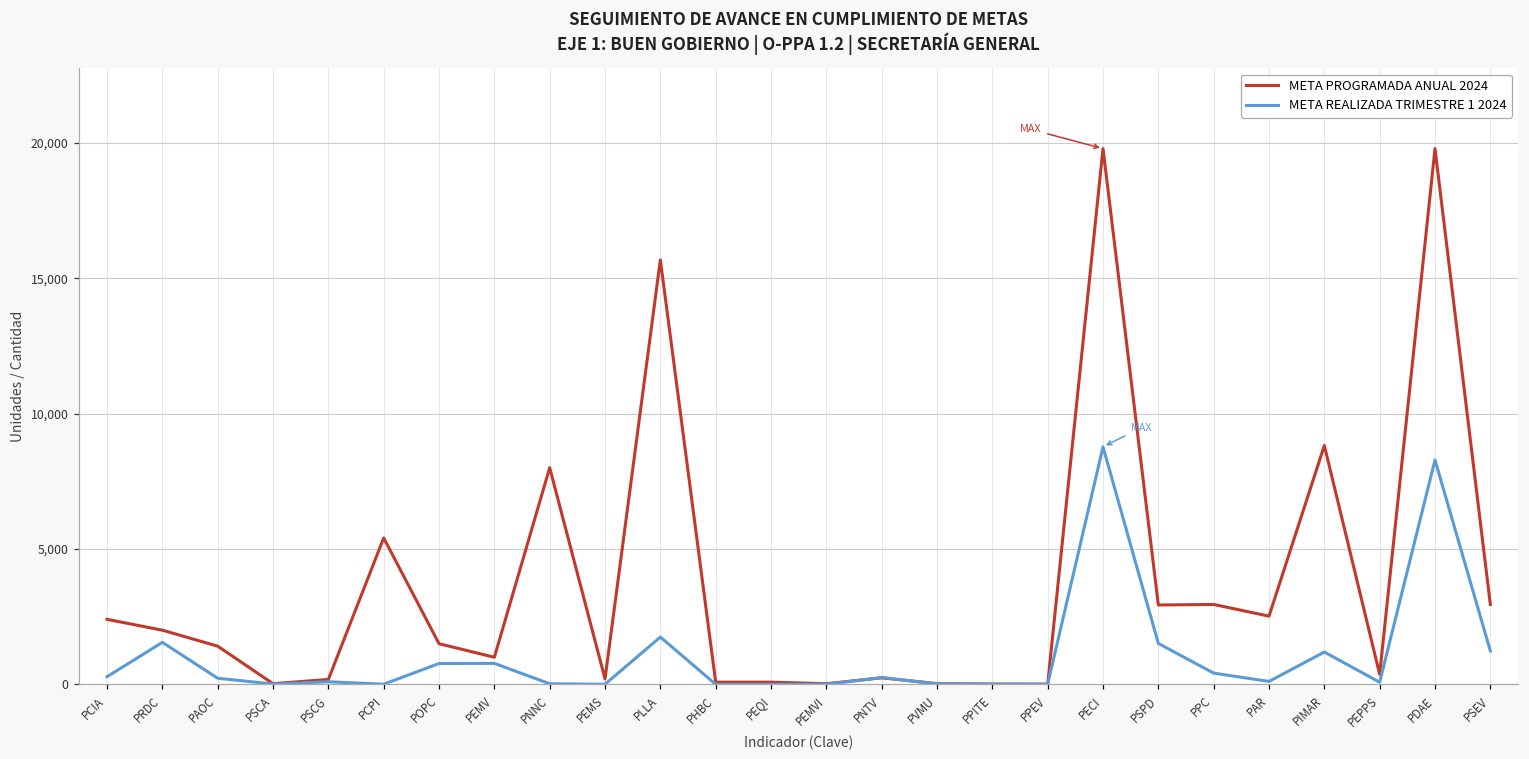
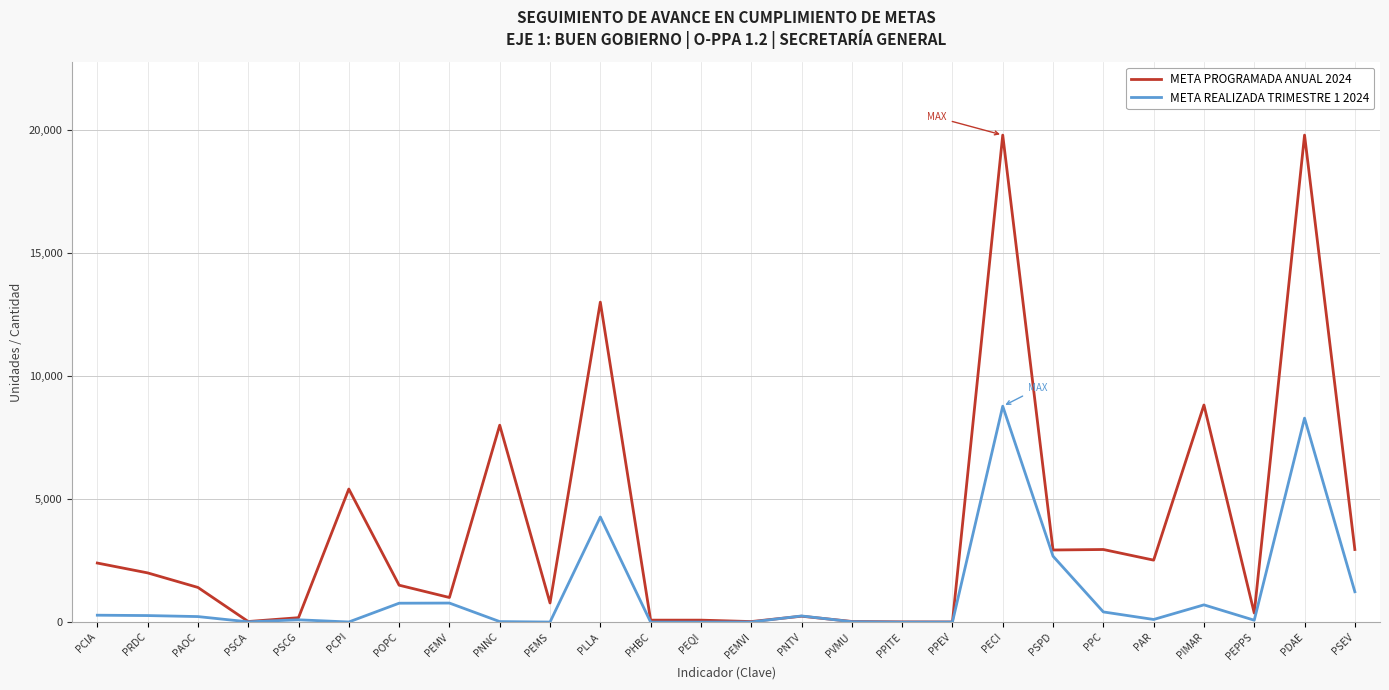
  {
    "META PROGRAMADA ANUAL 2024": {
      "PCIA": "2,400",
      "PRDC": "2,000",
      "PAOC": "1,400",
      "PCPI": "5,400",
      "POPC": "1,500",
      "PEMV": "1,000",
      "PNNC": "8,000",
-     "PEMS": "200",
-     "PLLA": "15,700",
+     "PEMS": "800",
+     "PLLA": "13,000",
      "PECI": "19,800",
      "PSPD": "2,900",
      "PPC": "3,000",
      "PAR": "2,500",
      "PIMAR": "8,800",
      "PEPPS": "400",
      "PDAE": "19,800",
      "PSEV": "3,000"
    },
    "META REALIZADA TRIMESTRE 1 2024": {
      "PCIA": "300",
-     "PRDC": "1,600",
+     "PRDC": "300",
      "PAOC": "200",
      "PCPI": "0",
      "POPC": "800",
      "PEMV": "800",
      "PNNC": "0",
      "PEMS": "0",
-     "PLLA": "1,700",
+     "PLLA": "4,300",
      "PECI": "8,800",
-     "PSPD": "1,500",
+     "PSPD": "2,700",
      "PPC": "400",
      "PAR": "100",
-     "PIMAR": "1,200",
+     "PIMAR": "700",
      "PEPPS": "100",
      "PDAE": "8,300",
      "PSEV": "1,200"
    }
  }
